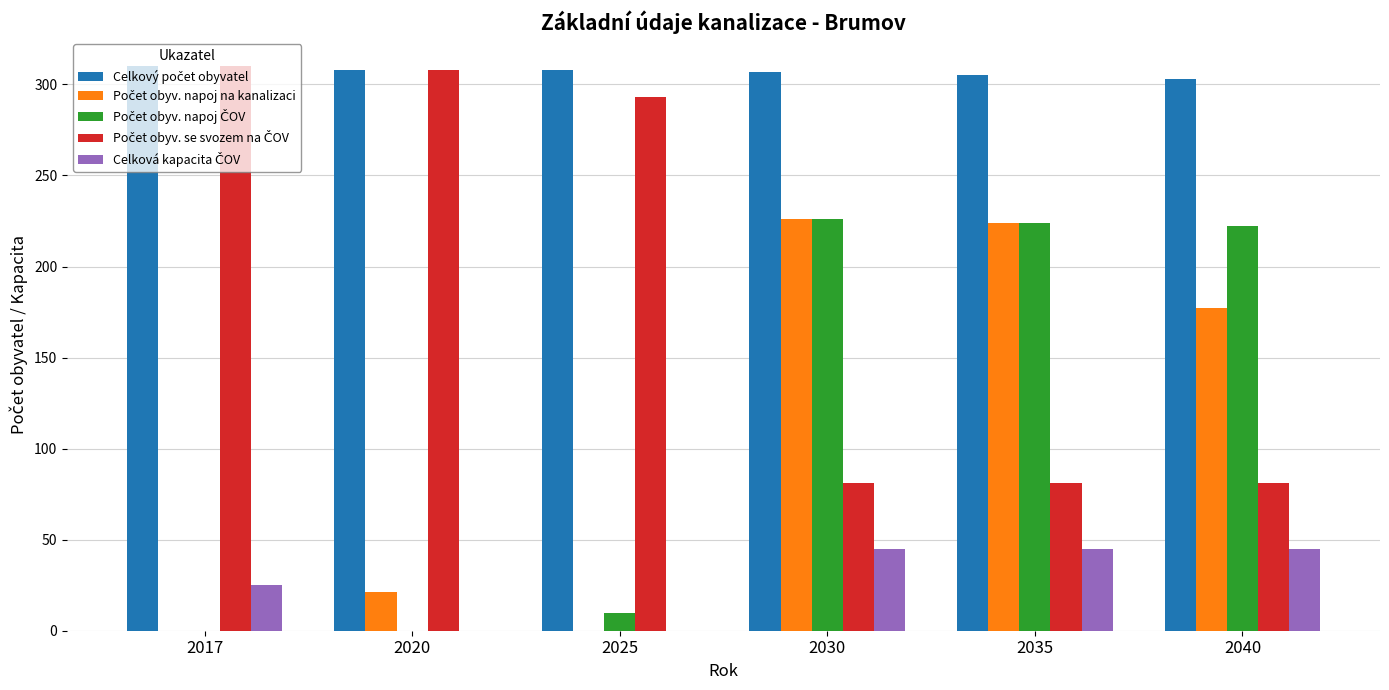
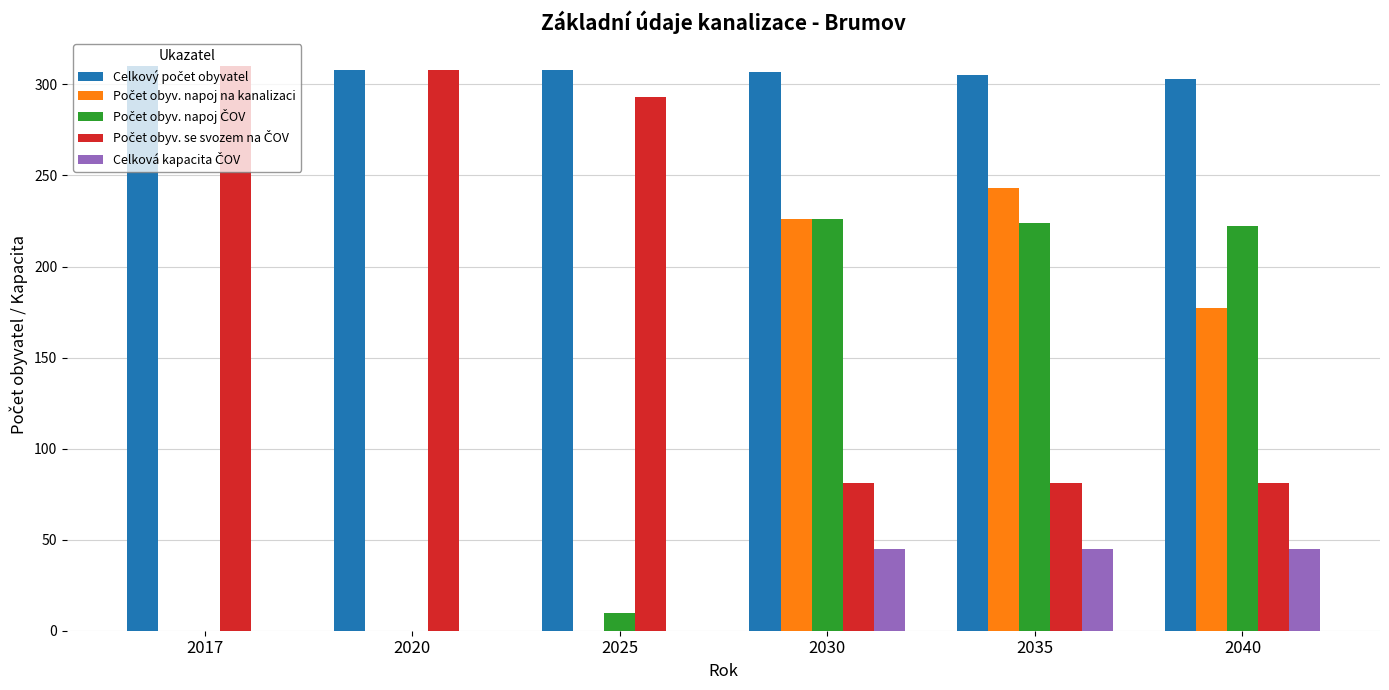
  {
    "Celkový počet obyvatel": {
      "2020": 308,
      "2025": 308,
      "2030": 307,
      "2035": 305,
      "2040": 303
    },
    "Počet obyv. napoj na kanalizaci": {
      "2017": 0,
-     "2020": 21,
+     "2020": 0,
      "2025": 0,
      "2030": 226,
-     "2035": 224,
+     "2035": 243,
      "2040": 177
    },
    "Počet obyv. napoj ČOV": {
      "2017": 0,
      "2020": 0,
      "2025": 10,
      "2030": 226,
      "2035": 224,
      "2040": 222
    },
    "Počet obyv. se svozem na ČOV": {
      "2020": 308,
      "2025": 293,
      "2030": 81,
      "2035": 81,
      "2040": 81
    },
    "Celková kapacita ČOV": {
-     "2017": 25,
+     "2017": 0,
      "2020": 0,
      "2025": 0,
      "2030": 45,
      "2035": 45,
      "2040": 45
    }
  }
